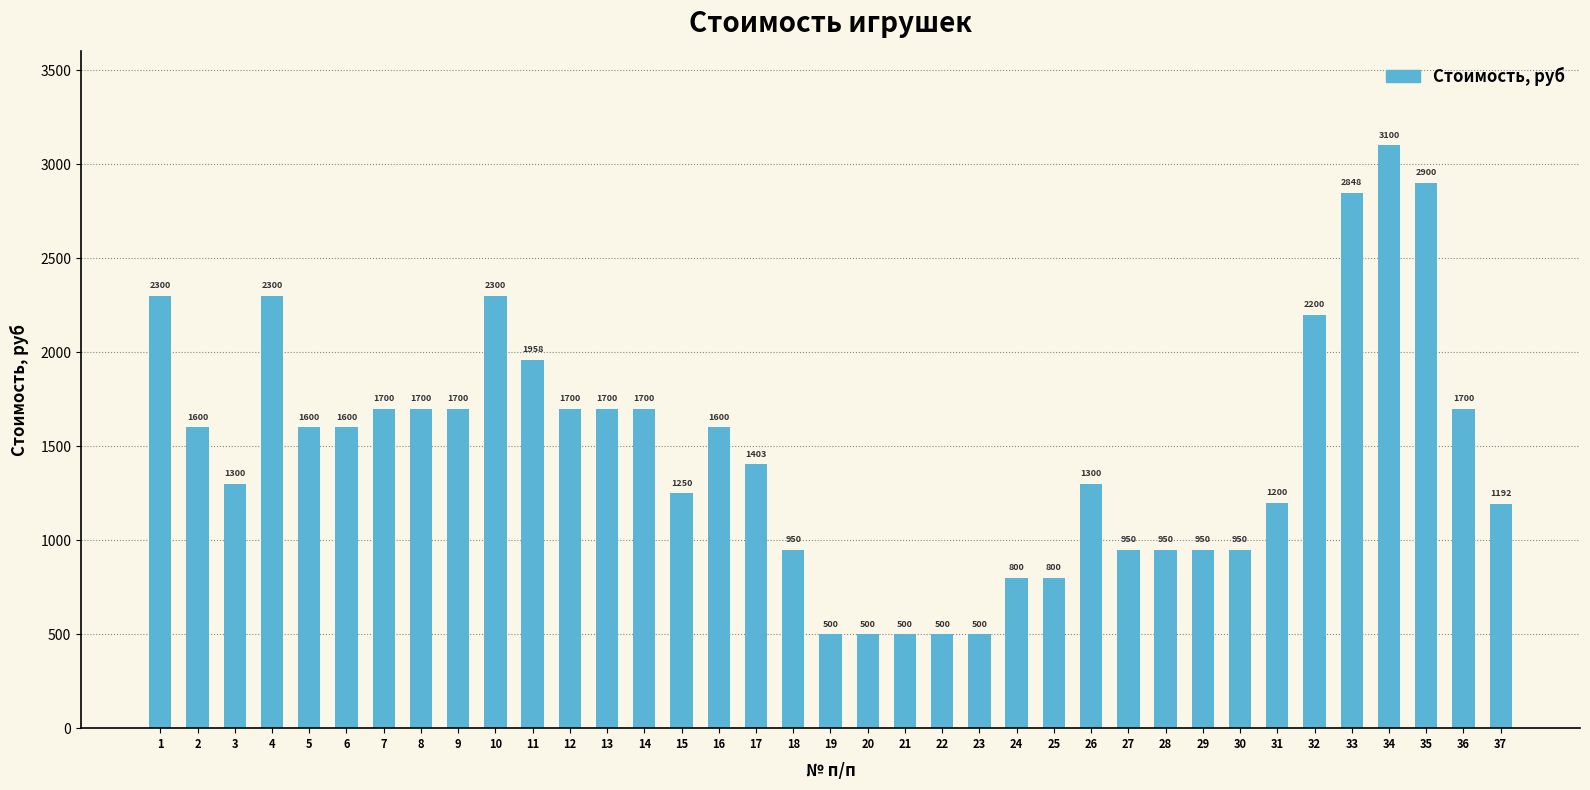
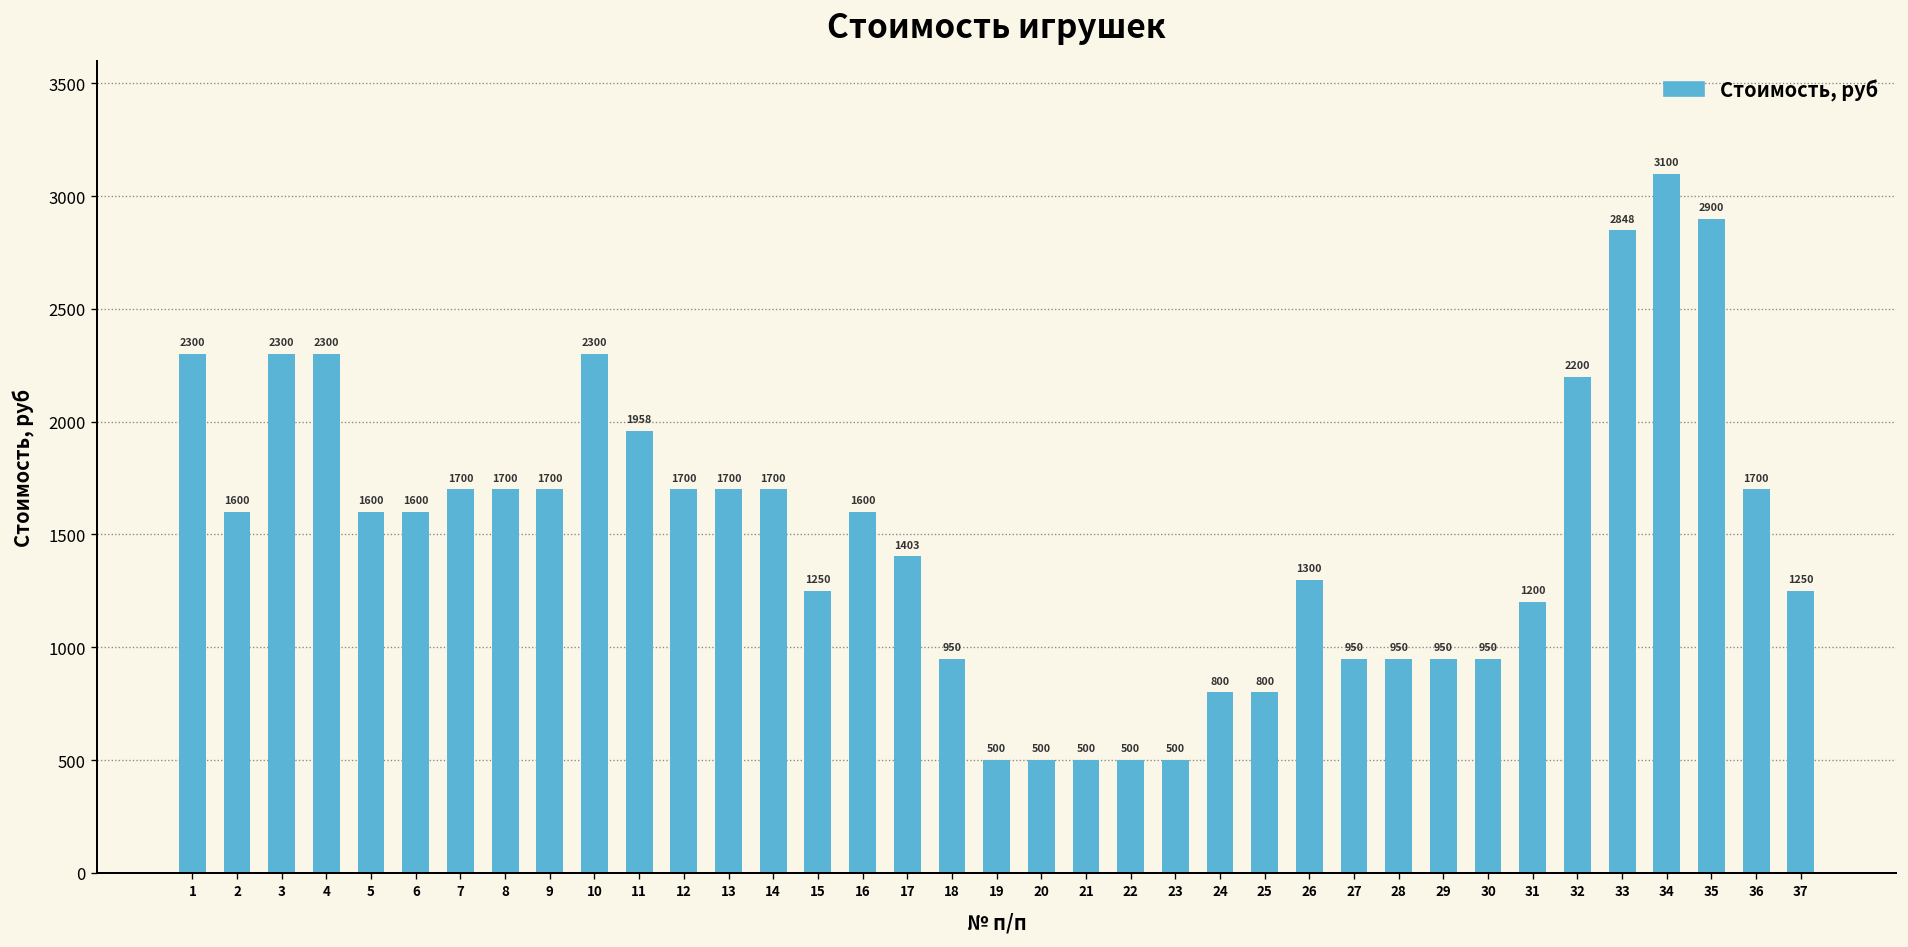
  {
    "1": 2300,
    "2": 1600,
-   "3": 1300,
+   "3": 2300,
    "4": 2300,
    "5": 1600,
    "6": 1600,
    "7": 1700,
    "8": 1700,
    "9": 1700,
    "10": 2300,
    "11": 1958,
    "12": 1700,
    "13": 1700,
    "14": 1700,
    "15": 1250,
    "16": 1600,
    "17": 1403,
    "18": 950,
    "19": 500,
    "20": 500,
    "21": 500,
    "22": 500,
    "23": 500,
    "24": 800,
    "25": 800,
    "26": 1300,
    "27": 950,
    "28": 950,
    "29": 950,
    "30": 950,
    "31": 1200,
    "32": 2200,
    "33": 2848,
    "34": 3100,
    "35": 2900,
    "36": 1700,
-   "37": 1192
+   "37": 1250
  }
